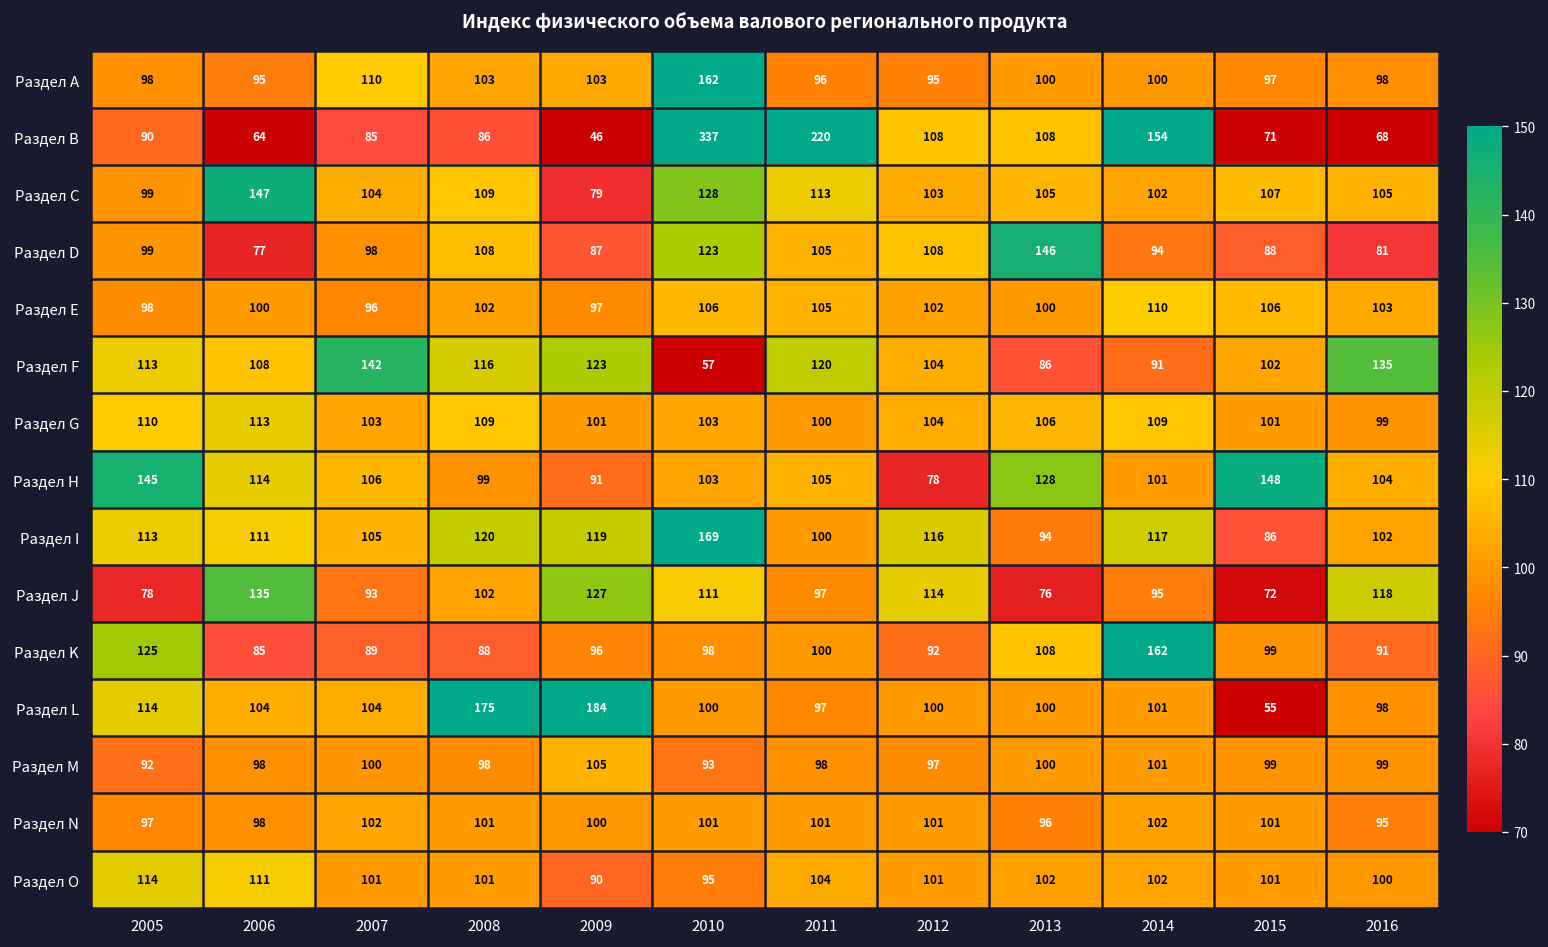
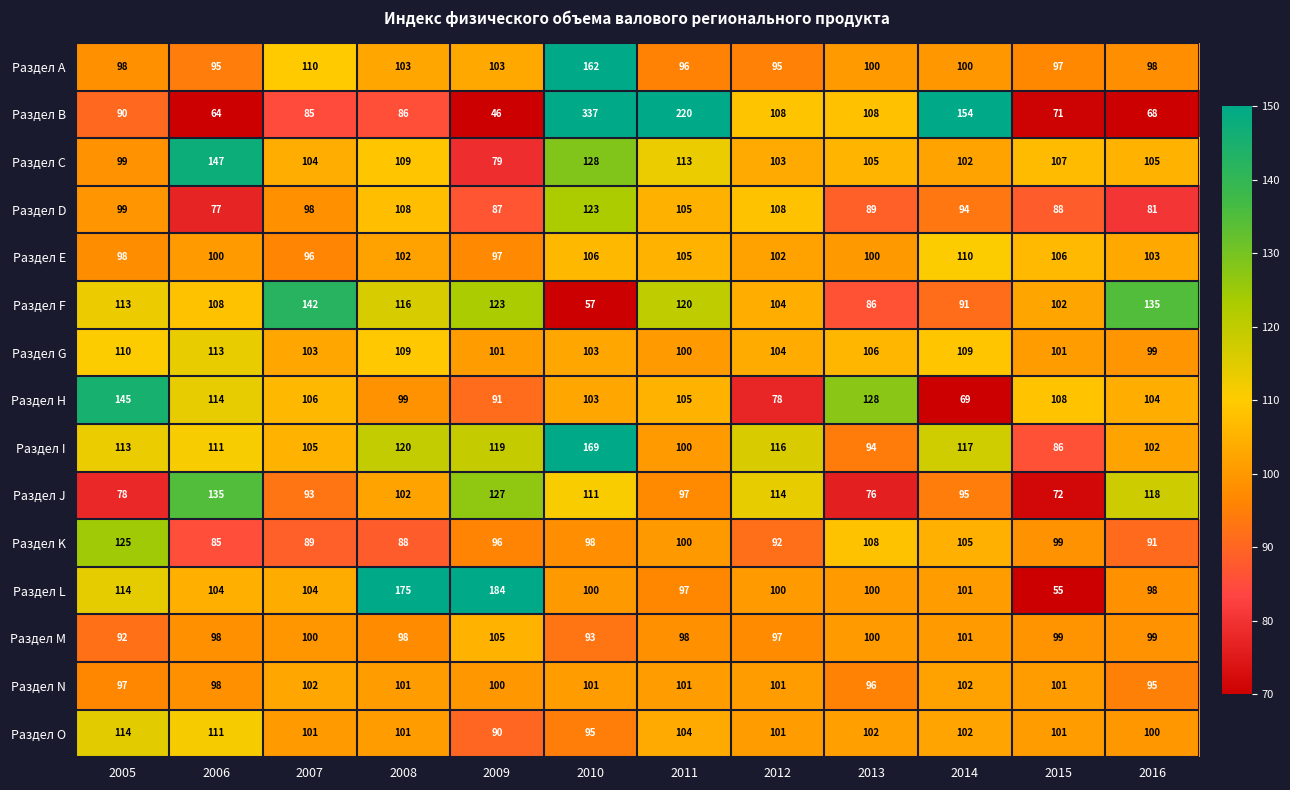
  {
    "Раздел A": {
      "2005": 98,
      "2006": 95,
      "2007": 110,
      "2008": 103,
      "2009": 103,
      "2010": 162,
      "2011": 96,
      "2012": 95,
      "2013": 100,
      "2014": 100,
      "2015": 97,
      "2016": 98
    },
    "Раздел B": {
      "2005": 90,
      "2006": 64,
      "2007": 85,
      "2008": 86,
      "2009": 46,
      "2010": 337,
      "2011": 220,
      "2012": 108,
      "2013": 108,
      "2014": 154,
      "2015": 71,
      "2016": 68
    },
    "Раздел C": {
      "2005": 99,
      "2006": 147,
      "2007": 104,
      "2008": 109,
      "2009": 79,
      "2010": 128,
      "2011": 113,
      "2012": 103,
      "2013": 105,
      "2014": 102,
      "2015": 107,
      "2016": 105
    },
    "Раздел D": {
      "2005": 99,
      "2006": 77,
      "2007": 98,
      "2008": 108,
      "2009": 87,
      "2010": 123,
      "2011": 105,
      "2012": 108,
-     "2013": 146,
+     "2013": 89,
      "2014": 94,
      "2015": 88,
      "2016": 81
    },
    "Раздел E": {
      "2005": 98,
      "2006": 100,
      "2007": 96,
      "2008": 102,
      "2009": 97,
      "2010": 106,
      "2011": 105,
      "2012": 102,
      "2013": 100,
      "2014": 110,
      "2015": 106,
      "2016": 103
    },
    "Раздел F": {
      "2005": 113,
      "2006": 108,
      "2007": 142,
      "2008": 116,
      "2009": 123,
      "2010": 57,
      "2011": 120,
      "2012": 104,
      "2013": 86,
      "2014": 91,
      "2015": 102,
      "2016": 135
    },
    "Раздел G": {
      "2005": 110,
      "2006": 113,
      "2007": 103,
      "2008": 109,
      "2009": 101,
      "2010": 103,
      "2011": 100,
      "2012": 104,
      "2013": 106,
      "2014": 109,
      "2015": 101,
      "2016": 99
    },
    "Раздел H": {
      "2005": 145,
      "2006": 114,
      "2007": 106,
      "2008": 99,
      "2009": 91,
      "2010": 103,
      "2011": 105,
      "2012": 78,
      "2013": 128,
-     "2014": 101,
-     "2015": 148,
+     "2014": 69,
+     "2015": 108,
      "2016": 104
    },
    "Раздел I": {
      "2005": 113,
      "2006": 111,
      "2007": 105,
      "2008": 120,
      "2009": 119,
      "2010": 169,
      "2011": 100,
      "2012": 116,
      "2013": 94,
      "2014": 117,
      "2015": 86,
      "2016": 102
    },
    "Раздел J": {
      "2005": 78,
      "2006": 135,
      "2007": 93,
      "2008": 102,
      "2009": 127,
      "2010": 111,
      "2011": 97,
      "2012": 114,
      "2013": 76,
      "2014": 95,
      "2015": 72,
      "2016": 118
    },
    "Раздел K": {
      "2005": 125,
      "2006": 85,
      "2007": 89,
      "2008": 88,
      "2009": 96,
      "2010": 98,
      "2011": 100,
      "2012": 92,
      "2013": 108,
-     "2014": 162,
+     "2014": 105,
      "2015": 99,
      "2016": 91
    },
    "Раздел L": {
      "2005": 114,
      "2006": 104,
      "2007": 104,
      "2008": 175,
      "2009": 184,
      "2010": 100,
      "2011": 97,
      "2012": 100,
      "2013": 100,
      "2014": 101,
      "2015": 55,
      "2016": 98
    },
    "Раздел M": {
      "2005": 92,
      "2006": 98,
      "2007": 100,
      "2008": 98,
      "2009": 105,
      "2010": 93,
      "2011": 98,
      "2012": 97,
      "2013": 100,
      "2014": 101,
      "2015": 99,
      "2016": 99
    },
    "Раздел N": {
      "2005": 97,
      "2006": 98,
      "2007": 102,
      "2008": 101,
      "2009": 100,
      "2010": 101,
      "2011": 101,
      "2012": 101,
      "2013": 96,
      "2014": 102,
      "2015": 101,
      "2016": 95
    },
    "Раздел O": {
      "2005": 114,
      "2006": 111,
      "2007": 101,
      "2008": 101,
      "2009": 90,
      "2010": 95,
      "2011": 104,
      "2012": 101,
      "2013": 102,
      "2014": 102,
      "2015": 101,
      "2016": 100
    }
  }
